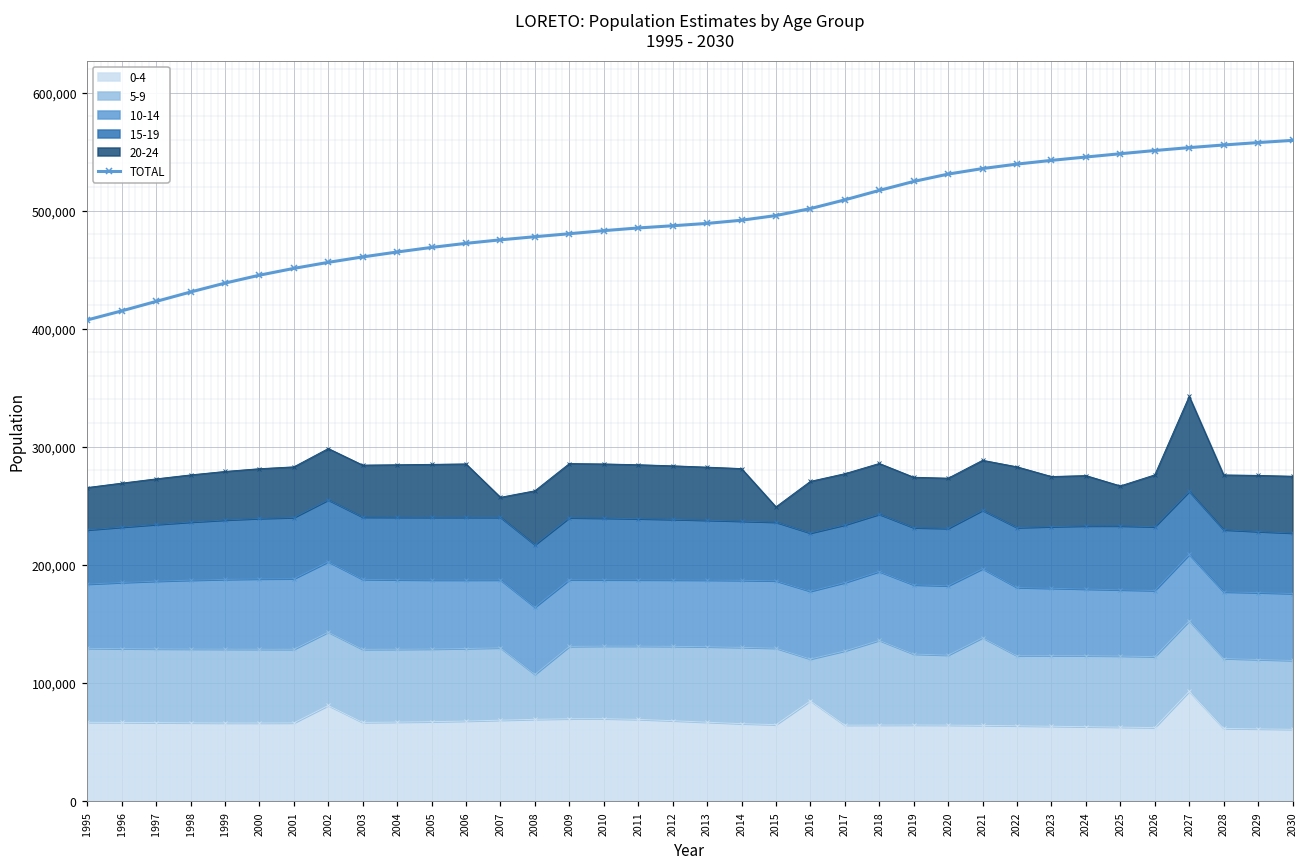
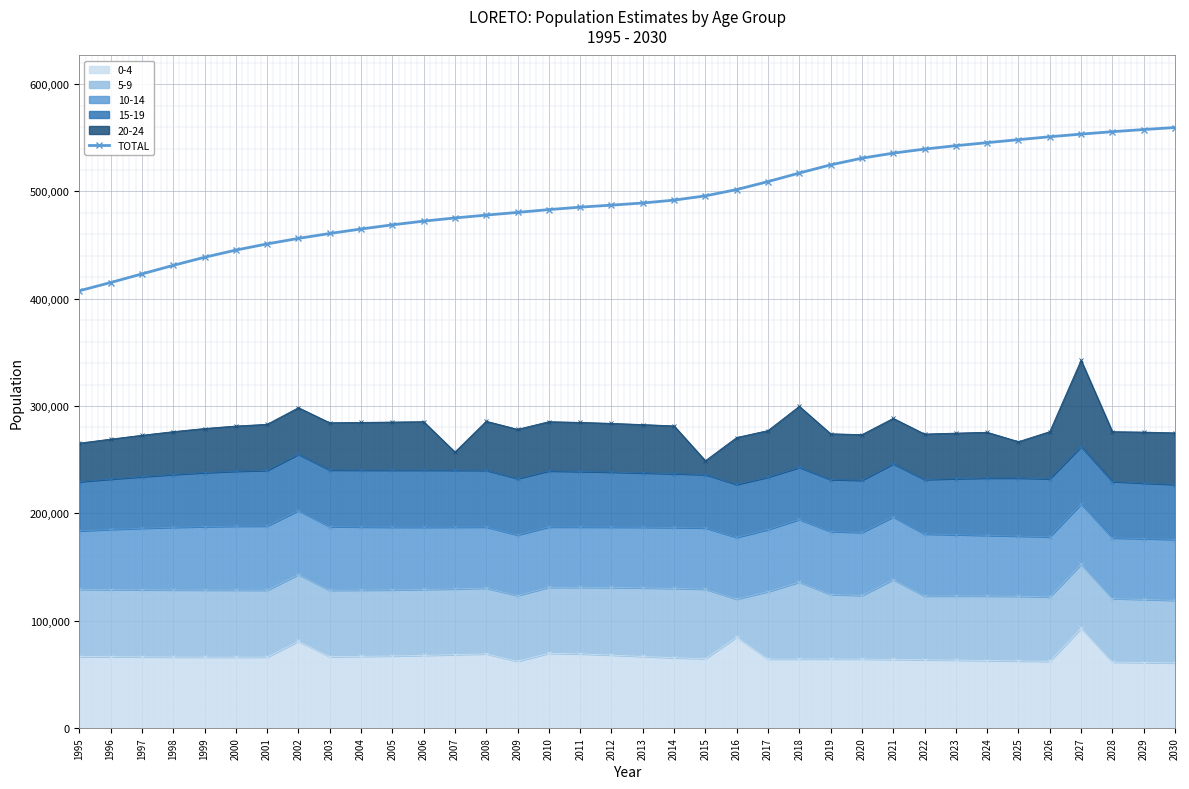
  {
    "0-4": {
      "1995": "66,000",
      "1996": "66,000",
      "1997": "66,000",
      "1998": "66,000",
      "1999": "66,000",
      "2000": "66,000",
      "2001": "66,000",
      "2002": "81,000",
      "2003": "66,000",
      "2004": "67,000",
      "2005": "67,000",
      "2006": "68,000",
      "2007": "68,000",
      "2008": "69,000",
-     "2009": "69,000",
+     "2009": "62,000",
      "2010": "70,000",
      "2011": "69,000",
      "2012": "68,000",
      "2013": "67,000",
      "2014": "65,000",
      "2015": "64,000",
      "2016": "85,000",
      "2017": "64,000",
      "2018": "64,000",
      "2019": "64,000",
      "2020": "64,000",
      "2021": "64,000",
      "2022": "63,000",
      "2023": "63,000",
      "2024": "63,000",
      "2025": "62,000",
      "2026": "62,000",
      "2027": "93,000",
      "2028": "61,000",
      "2029": "61,000",
      "2030": "61,000"
    },
    "5-9": {
      "1995": "63,000",
      "1996": "63,000",
      "1997": "62,000",
      "1998": "63,000",
      "1999": "63,000",
      "2000": "63,000",
      "2001": "62,000",
      "2002": "62,000",
      "2003": "62,000",
      "2004": "62,000",
      "2005": "62,000",
      "2006": "61,000",
      "2007": "61,000",
-     "2008": "38,000",
+     "2008": "61,000",
      "2009": "61,000",
      "2010": "62,000",
      "2011": "62,000",
      "2012": "63,000",
      "2013": "64,000",
      "2014": "65,000",
      "2015": "65,000",
      "2016": "35,000",
      "2017": "63,000",
      "2018": "72,000",
      "2019": "60,000",
      "2020": "59,000",
      "2021": "74,000",
      "2022": "59,000",
      "2023": "60,000",
      "2024": "60,000",
      "2025": "60,000",
      "2026": "60,000",
      "2027": "60,000",
      "2028": "59,000",
      "2029": "59,000",
      "2030": "58,000"
    },
    "20-24": {
      "1995": "36,000",
      "1996": "37,000",
      "1997": "39,000",
      "1998": "40,000",
      "1999": "41,000",
      "2000": "42,000",
      "2001": "43,000",
      "2002": "44,000",
      "2003": "44,000",
      "2004": "44,000",
      "2005": "45,000",
      "2006": "45,000",
      "2007": "17,000",
      "2008": "46,000",
      "2009": "46,000",
      "2010": "46,000",
      "2011": "46,000",
      "2012": "45,000",
      "2013": "45,000",
      "2014": "45,000",
      "2015": "13,000",
      "2016": "44,000",
      "2017": "43,000",
-     "2018": "43,000",
+     "2018": "57,000",
      "2019": "43,000",
      "2020": "43,000",
      "2021": "42,000",
-     "2022": "51,000",
+     "2022": "42,000",
      "2023": "42,000",
      "2024": "43,000",
      "2025": "34,000",
      "2026": "44,000",
      "2027": "81,000",
      "2028": "46,000",
      "2029": "48,000",
      "2030": "48,000"
    }
  }
